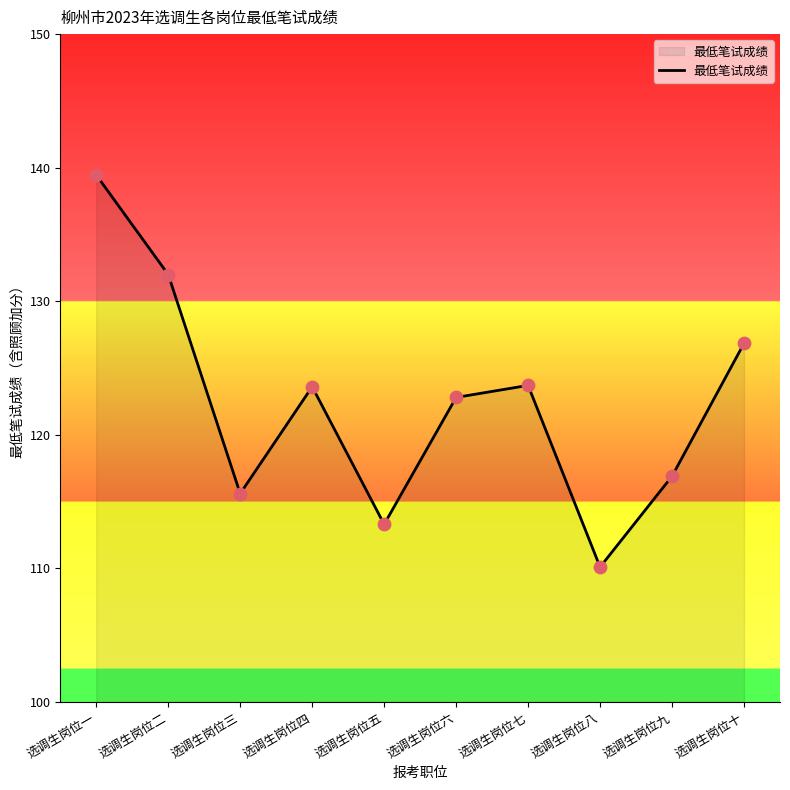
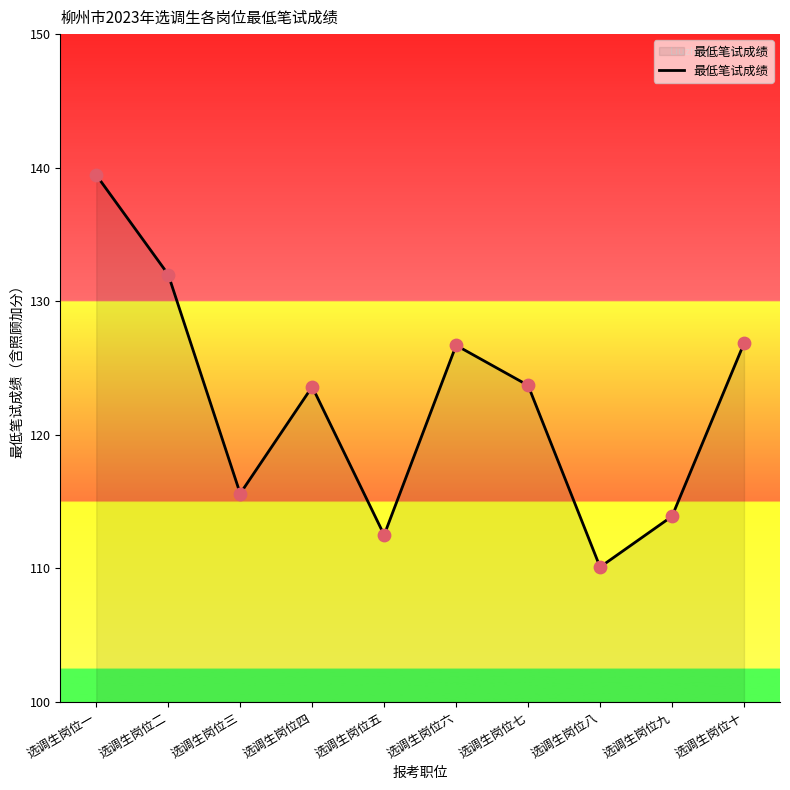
  {
    "选调生岗位一": 139.5,
    "选调生岗位二": 132.0,
    "选调生岗位三": 115.6,
    "选调生岗位四": 123.6,
-   "选调生岗位五": 113.3,
-   "选调生岗位六": 122.8,
+   "选调生岗位五": 112.5,
+   "选调生岗位六": 126.7,
    "选调生岗位七": 123.7,
    "选调生岗位八": 110.1,
-   "选调生岗位九": 116.9,
+   "选调生岗位九": 113.9,
    "选调生岗位十": 126.9
  }
